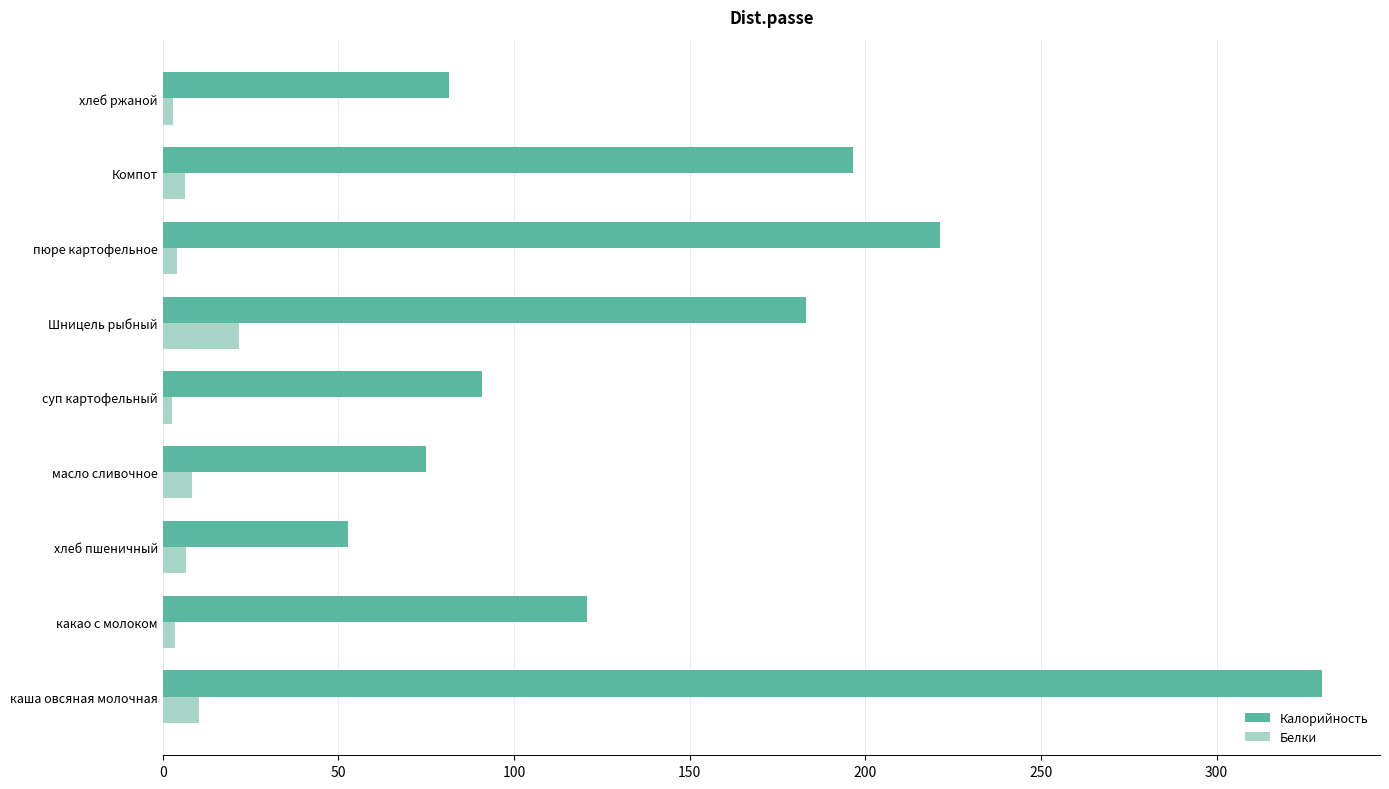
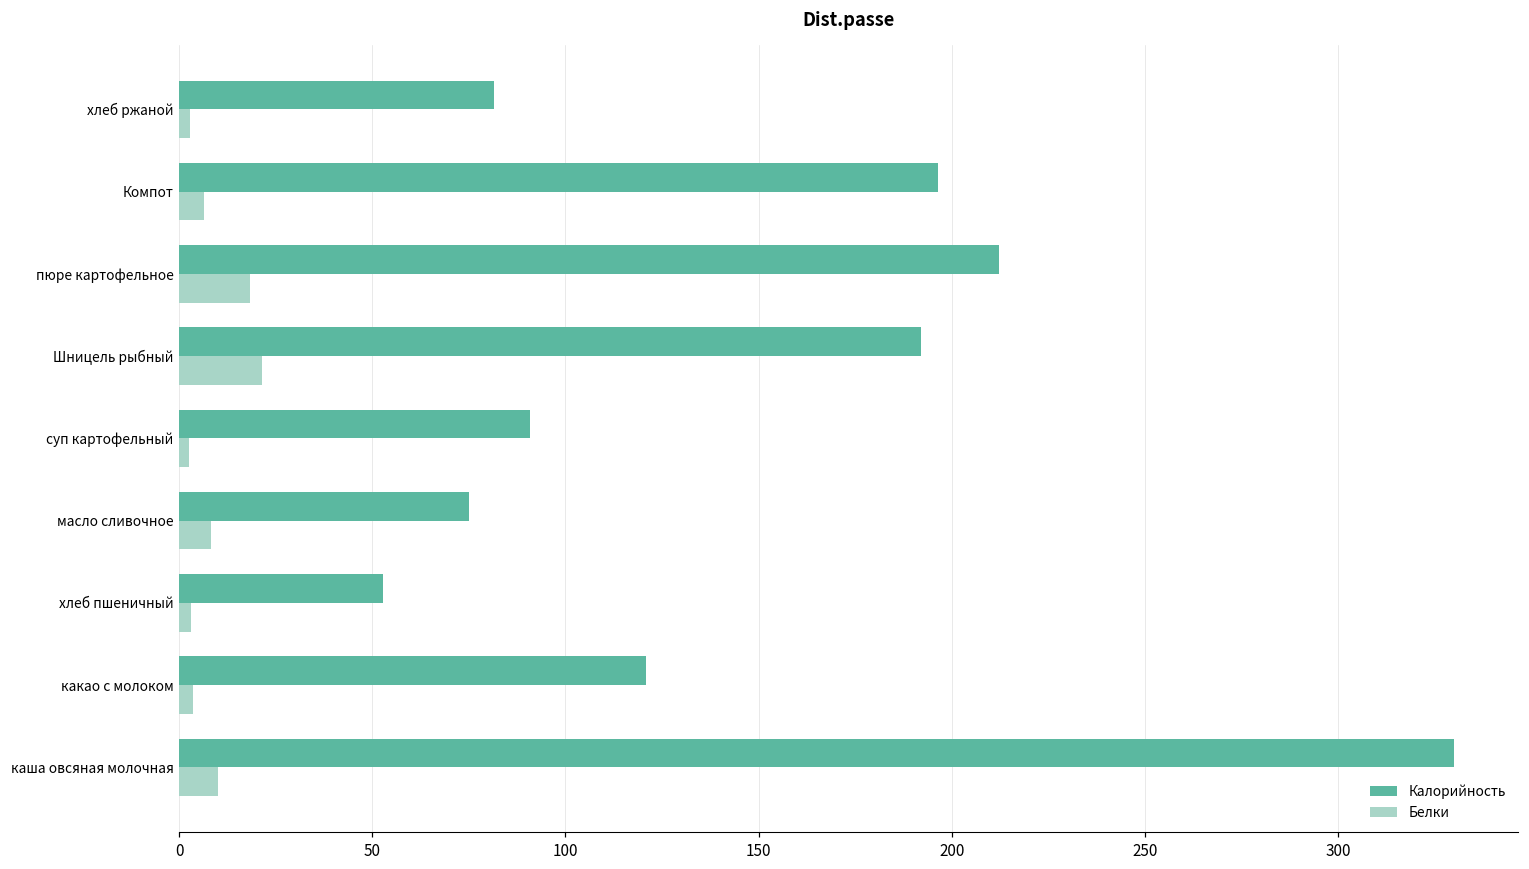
  {
    "Калорийность": {
      "хлеб ржаной": 81,
      "Компот": 197,
-     "пюре картофельное": 221,
-     "Шницель рыбный": 183,
+     "пюре картофельное": 212,
+     "Шницель рыбный": 192,
      "суп картофельный": 91,
      "масло сливочное": 75,
      "хлеб пшеничный": 53,
      "какао с молоком": 121,
      "каша овсяная молочная": 330
    },
    "Белки": {
      "хлеб ржаной": 3,
      "Компот": 6,
-     "пюре картофельное": 4,
+     "пюре картофельное": 18,
      "Шницель рыбный": 22,
      "суп картофельный": 3,
      "масло сливочное": 8,
-     "хлеб пшеничный": 7,
+     "хлеб пшеничный": 3,
      "какао с молоком": 4,
      "каша овсяная молочная": 10
    }
  }
